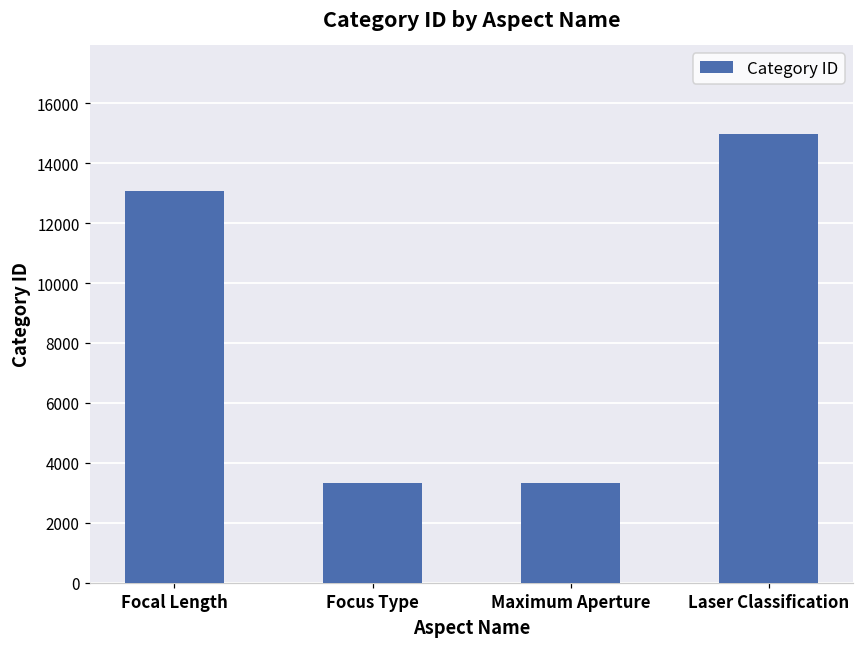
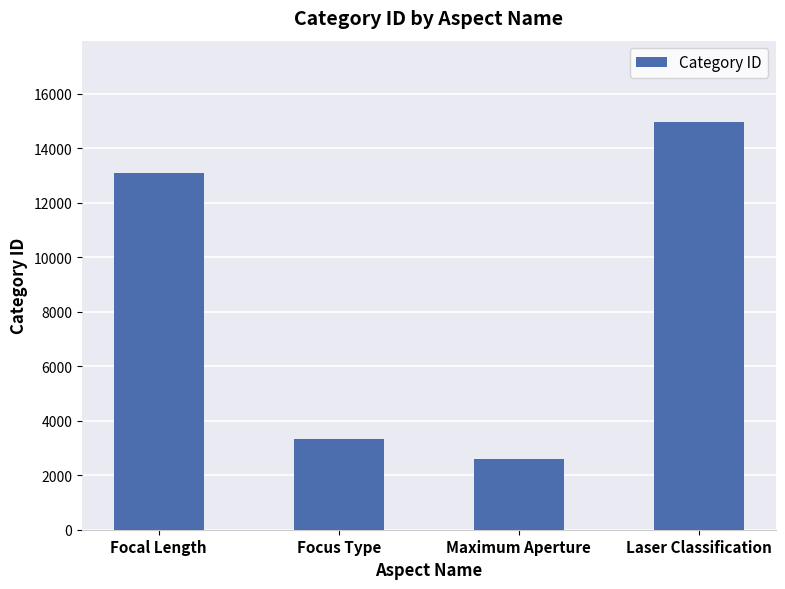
  {
    "Focal Length": 13100,
    "Focus Type": 3300,
-   "Maximum Aperture": 3300,
+   "Maximum Aperture": 2600,
    "Laser Classification": 15000
  }
